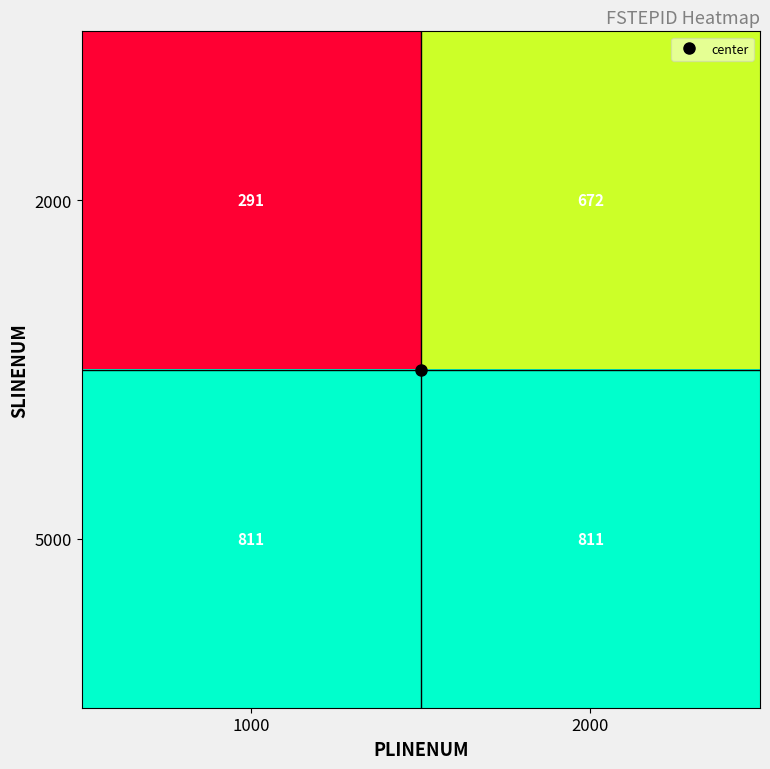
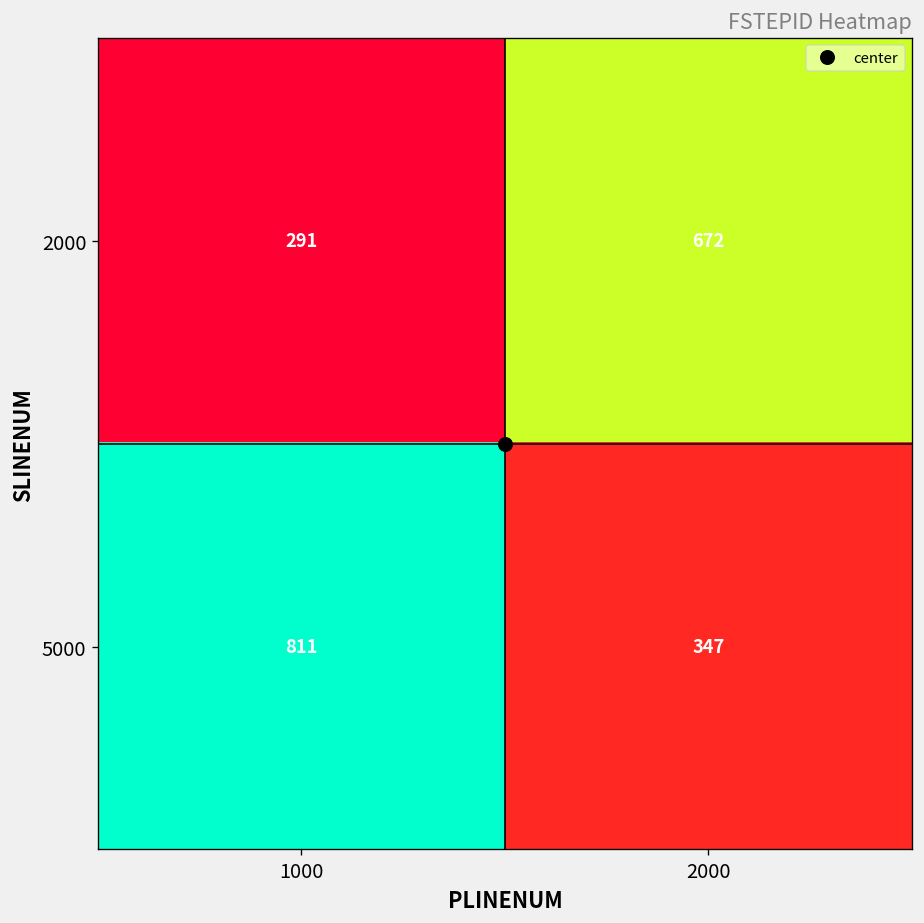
  {
    "2000": {
      "1000": 291,
      "2000": 672
    },
    "5000": {
      "1000": 811,
-     "2000": 811
+     "2000": 347
    }
  }
